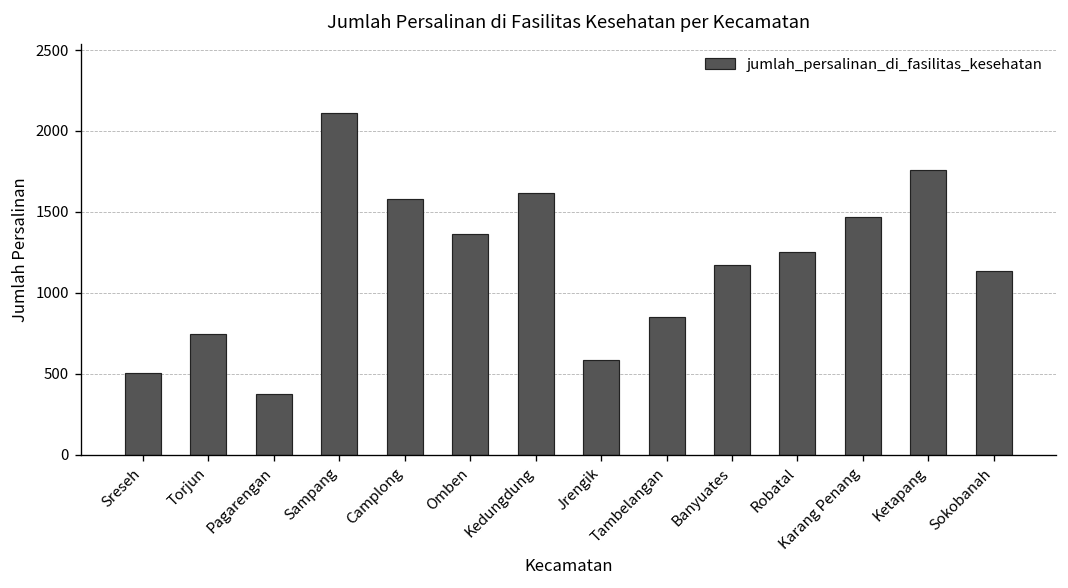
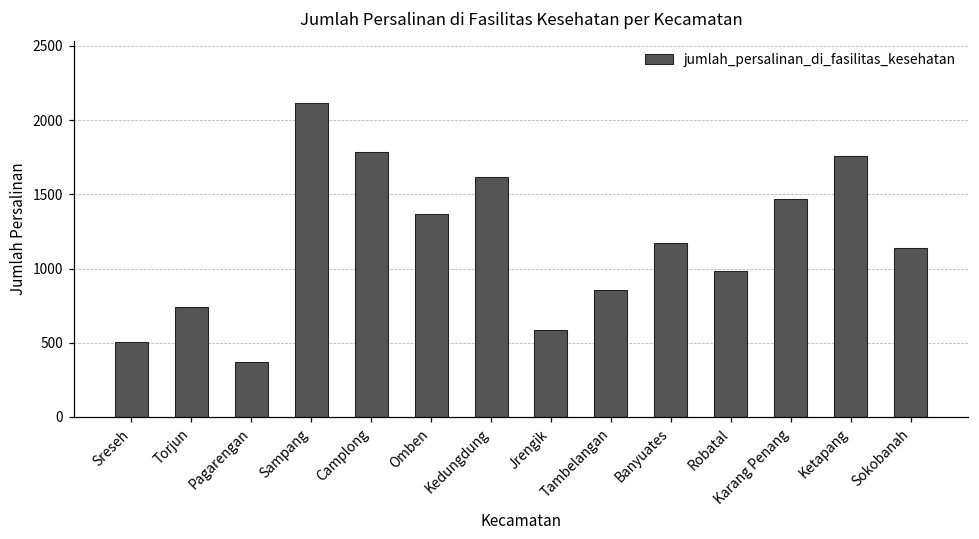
  {
    "Sreseh": 510,
    "Torjun": 740,
    "Pagarengan": 370,
    "Sampang": 2110,
-   "Camplong": 1580,
+   "Camplong": 1790,
    "Omben": 1370,
    "Kedungdung": 1620,
    "Jrengik": 580,
    "Tambelangan": 850,
    "Banyuates": 1170,
-   "Robatal": 1250,
+   "Robatal": 990,
    "Karang Penang": 1470,
    "Ketapang": 1760,
    "Sokobanah": 1140
  }
